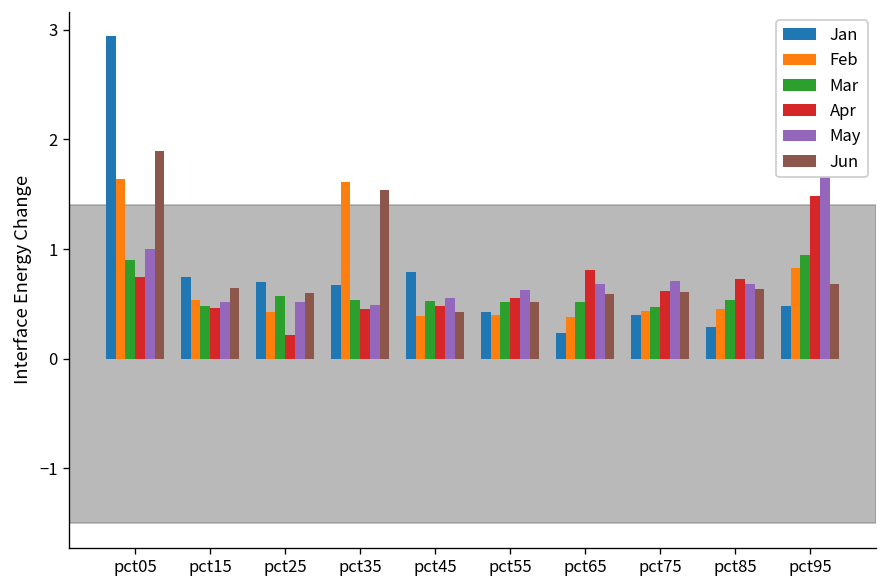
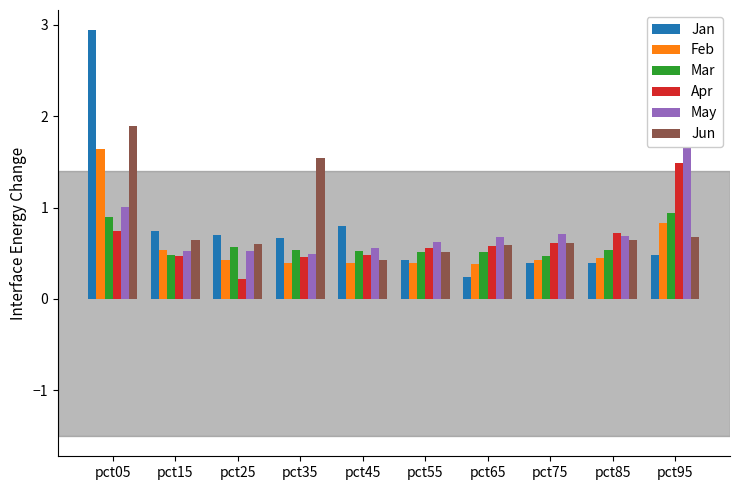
  {
    "Jan": {
      "pct05": 2.9,
      "pct15": 0.7,
      "pct25": 0.7,
      "pct35": 0.7,
      "pct45": 0.8,
      "pct55": 0.4,
      "pct65": 0.2,
      "pct75": 0.4,
-     "pct85": 0.3,
+     "pct85": 0.4,
      "pct95": 0.5
    },
    "Feb": {
      "pct05": 1.6,
      "pct15": 0.5,
      "pct25": 0.4,
-     "pct35": 1.6,
+     "pct35": 0.4,
      "pct45": 0.4,
      "pct55": 0.4,
      "pct65": 0.4,
      "pct75": 0.4,
      "pct85": 0.5,
      "pct95": 0.8
    },
    "Mar": {
      "pct05": 0.9,
      "pct15": 0.5,
      "pct25": 0.6,
      "pct35": 0.5,
      "pct45": 0.5,
      "pct55": 0.5,
      "pct65": 0.5,
      "pct75": 0.5,
      "pct85": 0.5,
      "pct95": 0.9
    },
    "Apr": {
      "pct05": 0.7,
      "pct15": 0.5,
      "pct25": 0.2,
      "pct35": 0.5,
      "pct45": 0.5,
      "pct55": 0.6,
-     "pct65": 0.8,
+     "pct65": 0.6,
      "pct75": 0.6,
      "pct85": 0.7,
      "pct95": 1.5
    },
    "May": {
      "pct05": 1.0,
      "pct15": 0.5,
      "pct25": 0.5,
      "pct35": 0.5,
      "pct45": 0.6,
      "pct55": 0.6,
      "pct65": 0.7,
      "pct75": 0.7,
      "pct85": 0.7,
      "pct95": 1.7
    },
    "Jun": {
      "pct05": 1.9,
      "pct15": 0.6,
      "pct25": 0.6,
      "pct35": 1.5,
      "pct45": 0.4,
      "pct55": 0.5,
      "pct65": 0.6,
      "pct75": 0.6,
      "pct85": 0.6,
      "pct95": 0.7
    }
  }
